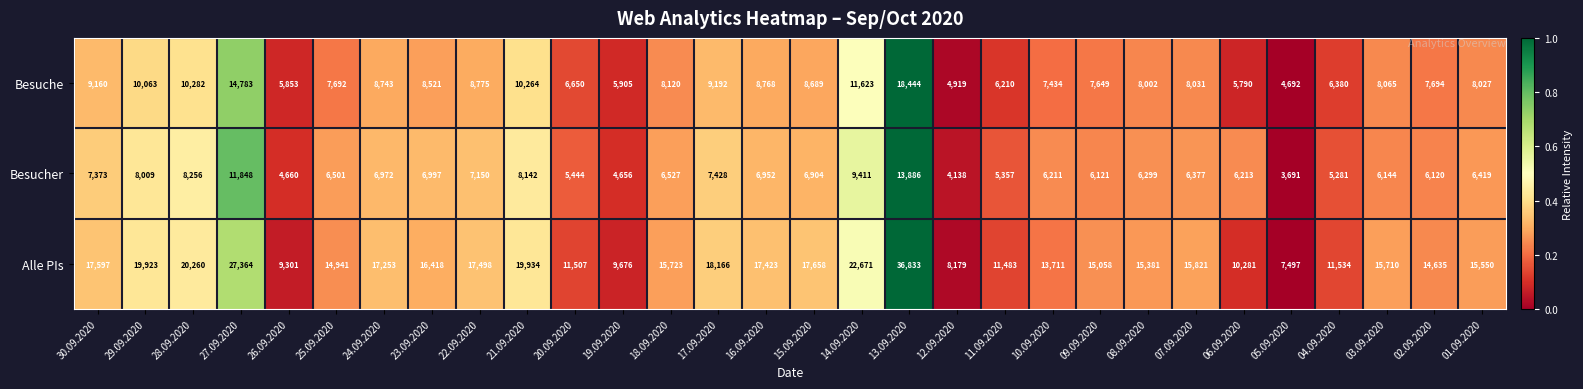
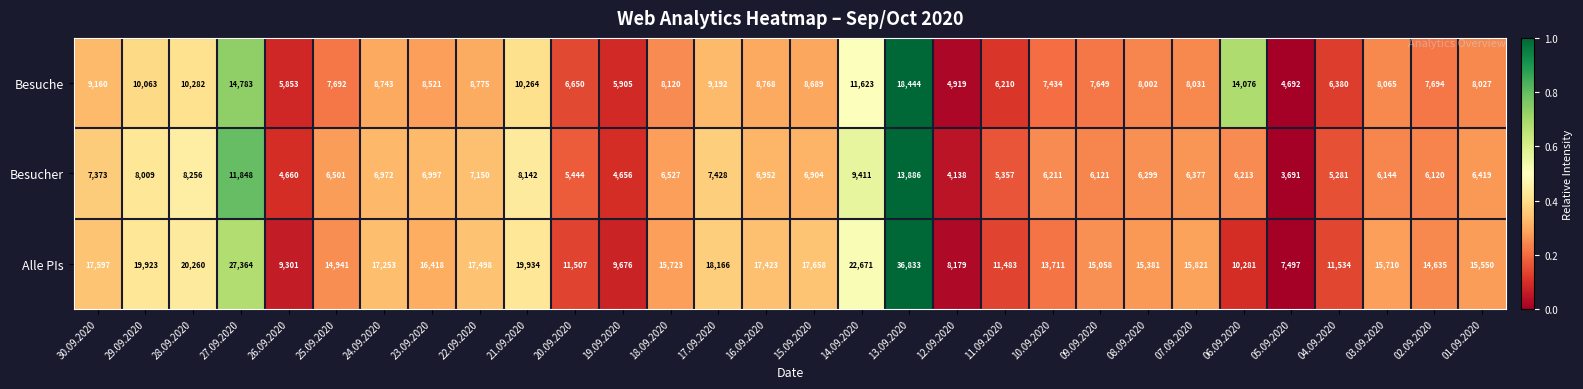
  {
    "Besuche": {
      "30.09.2020": "9,160",
      "29.09.2020": "10,063",
      "28.09.2020": "10,282",
      "27.09.2020": "14,783",
      "26.09.2020": "5,853",
      "25.09.2020": "7,692",
      "24.09.2020": "8,743",
      "23.09.2020": "8,521",
      "22.09.2020": "8,775",
      "21.09.2020": "10,264",
      "20.09.2020": "6,650",
      "19.09.2020": "5,905",
      "18.09.2020": "8,120",
      "17.09.2020": "9,192",
      "16.09.2020": "8,768",
      "15.09.2020": "8,689",
      "14.09.2020": "11,623",
      "13.09.2020": "18,444",
      "12.09.2020": "4,919",
      "11.09.2020": "6,210",
      "10.09.2020": "7,434",
      "09.09.2020": "7,649",
      "08.09.2020": "8,002",
      "07.09.2020": "8,031",
-     "06.09.2020": "5,790",
+     "06.09.2020": "14,076",
      "05.09.2020": "4,692",
      "04.09.2020": "6,380",
      "03.09.2020": "8,065",
      "01.09.2020": "8,027"
    },
    "Besucher": {
      "30.09.2020": "7,373",
      "29.09.2020": "8,009",
      "28.09.2020": "8,256",
      "27.09.2020": "11,848",
      "26.09.2020": "4,660",
      "25.09.2020": "6,501",
      "24.09.2020": "6,972",
      "23.09.2020": "6,997",
      "22.09.2020": "7,150",
      "21.09.2020": "8,142",
      "20.09.2020": "5,444",
      "19.09.2020": "4,656",
      "18.09.2020": "6,527",
      "17.09.2020": "7,428",
      "16.09.2020": "6,952",
      "15.09.2020": "6,904",
      "14.09.2020": "9,411",
      "13.09.2020": "13,886",
      "12.09.2020": "4,138",
      "11.09.2020": "5,357",
      "10.09.2020": "6,211",
      "09.09.2020": "6,121",
      "08.09.2020": "6,299",
      "07.09.2020": "6,377",
      "06.09.2020": "6,213",
      "05.09.2020": "3,691",
      "04.09.2020": "5,281",
      "03.09.2020": "6,144",
      "02.09.2020": "6,120",
      "01.09.2020": "6,419"
    },
    "Alle PIs": {
      "30.09.2020": "17,597",
      "29.09.2020": "19,923",
      "28.09.2020": "20,260",
      "27.09.2020": "27,364",
      "26.09.2020": "9,301",
      "25.09.2020": "14,941",
      "24.09.2020": "17,253",
      "23.09.2020": "16,418",
      "22.09.2020": "17,498",
      "21.09.2020": "19,934",
      "20.09.2020": "11,507",
      "19.09.2020": "9,676",
      "18.09.2020": "15,723",
      "17.09.2020": "18,166",
      "16.09.2020": "17,423",
      "15.09.2020": "17,658",
      "14.09.2020": "22,671",
      "13.09.2020": "36,833",
      "12.09.2020": "8,179",
      "11.09.2020": "11,483",
      "10.09.2020": "13,711",
      "09.09.2020": "15,058",
      "08.09.2020": "15,381",
      "07.09.2020": "15,821",
      "06.09.2020": "10,281",
      "05.09.2020": "7,497",
      "04.09.2020": "11,534",
      "03.09.2020": "15,710",
      "02.09.2020": "14,635",
      "01.09.2020": "15,550"
    }
  }
